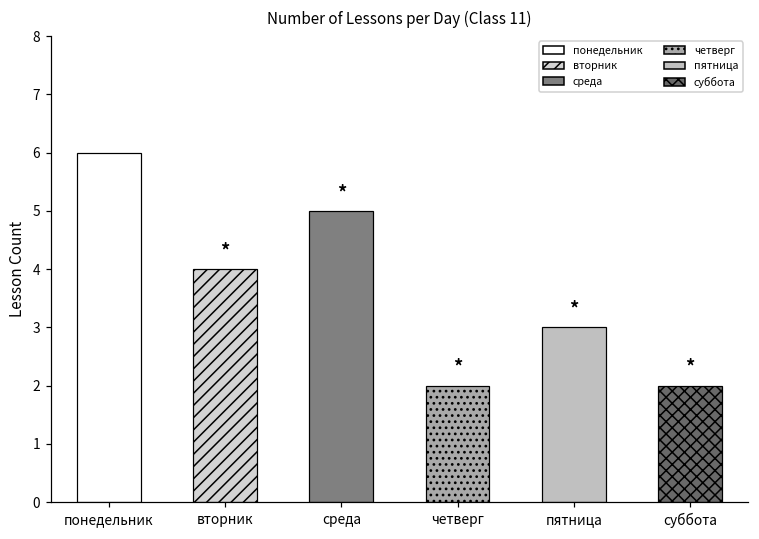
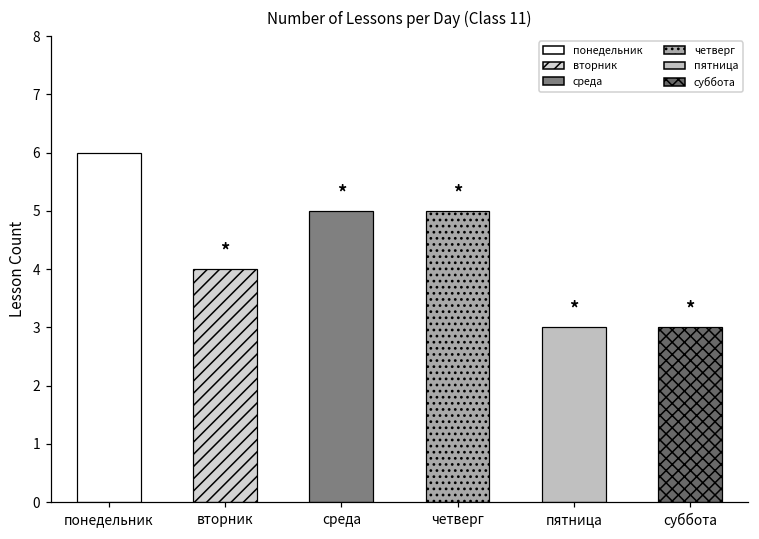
  {
    "понедельник": 6,
    "вторник": 4,
    "среда": 5,
-   "четверг": 2,
+   "четверг": 5,
    "пятница": 3,
-   "суббота": 2
+   "суббота": 3
  }
